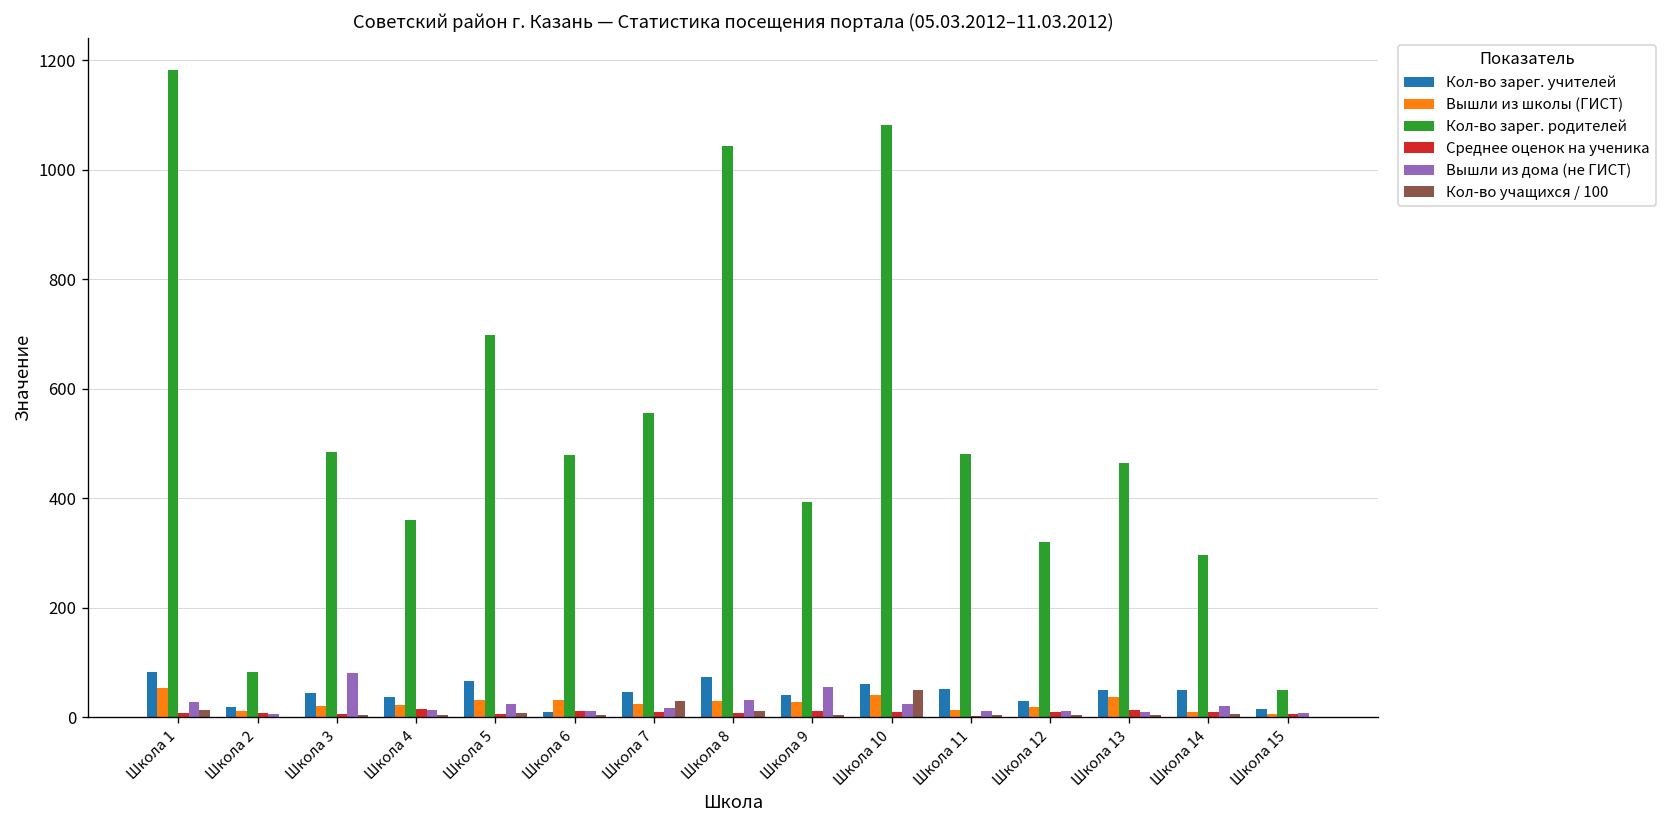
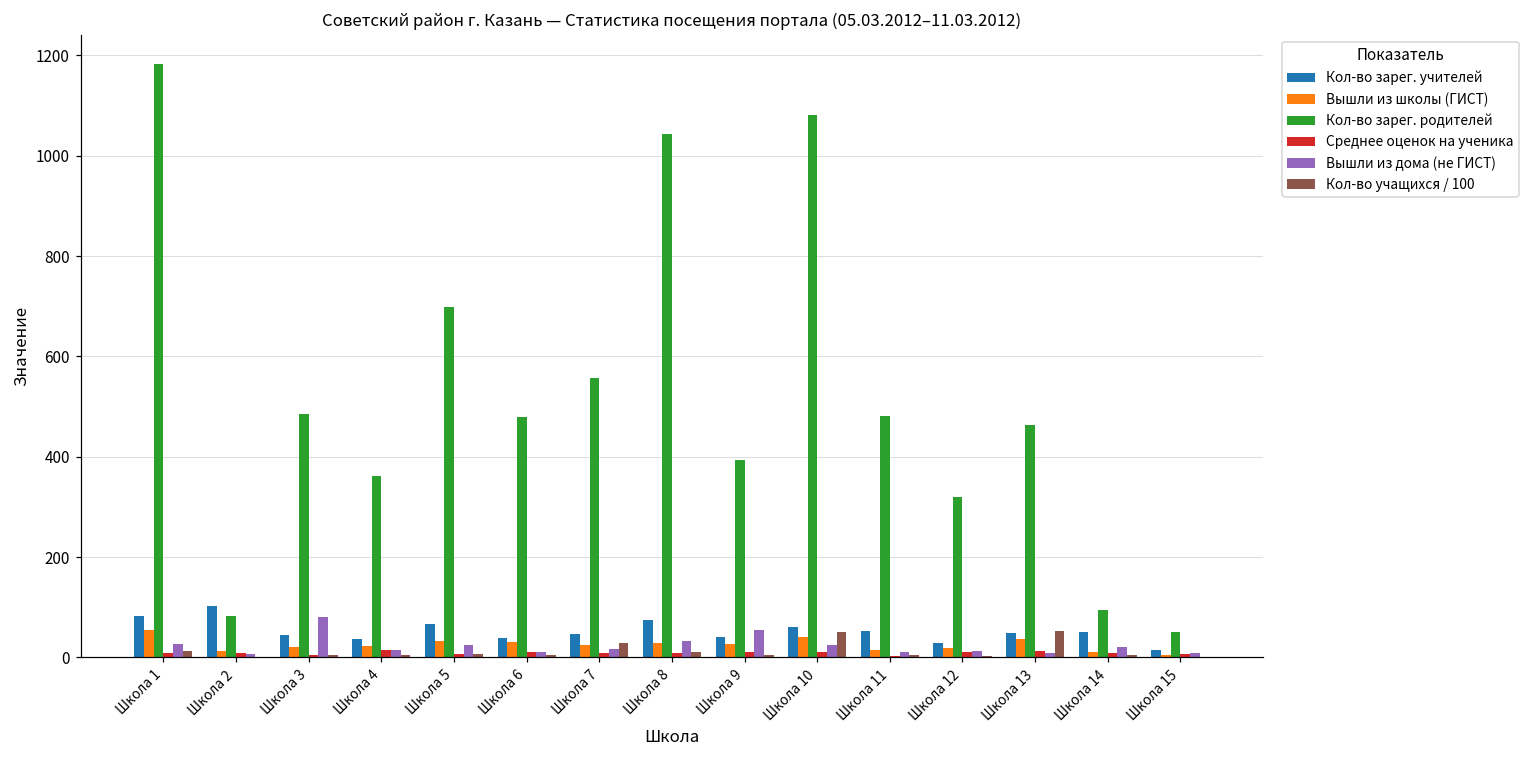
  {
    "Кол-во зарег. учителей": {
      "Школа 1": 80,
-     "Школа 2": 20,
+     "Школа 2": 100,
      "Школа 3": 50,
      "Школа 4": 40,
      "Школа 5": 70,
-     "Школа 6": 10,
+     "Школа 6": 40,
      "Школа 7": 50,
      "Школа 8": 70,
      "Школа 9": 40,
      "Школа 10": 60,
      "Школа 11": 50,
      "Школа 12": 30,
      "Школа 13": 50,
      "Школа 14": 50,
      "Школа 15": 20
    },
    "Вышли из школы (ГИСТ)": {
      "Школа 1": 50,
      "Школа 2": 10,
      "Школа 3": 20,
      "Школа 4": 20,
      "Школа 5": 30,
      "Школа 6": 30,
      "Школа 7": 20,
      "Школа 8": 30,
      "Школа 9": 30,
      "Школа 10": 40,
      "Школа 11": 10,
      "Школа 12": 20,
      "Школа 13": 40,
      "Школа 14": 10
    },
    "Кол-во зарег. родителей": {
      "Школа 1": 1180,
      "Школа 2": 80,
      "Школа 3": 490,
      "Школа 4": 360,
      "Школа 5": 700,
      "Школа 6": 480,
      "Школа 7": 560,
      "Школа 8": 1040,
      "Школа 9": 390,
      "Школа 10": 1080,
      "Школа 11": 480,
      "Школа 12": 320,
      "Школа 13": 460,
-     "Школа 14": 300,
+     "Школа 14": 90,
      "Школа 15": 50
    },
    "Среднее оценок на ученика": {
      "Школа 1": 10,
      "Школа 2": 10,
      "Школа 4": 20,
      "Школа 5": 10,
      "Школа 6": 10,
      "Школа 7": 10,
      "Школа 8": 10,
      "Школа 9": 10,
      "Школа 10": 10,
      "Школа 12": 10,
      "Школа 13": 10,
      "Школа 14": 10,
      "Школа 15": 10
    },
    "Вышли из дома (не ГИСТ)": {
      "Школа 1": 30,
      "Школа 2": 10,
      "Школа 3": 80,
      "Школа 4": 10,
      "Школа 5": 30,
      "Школа 6": 10,
      "Школа 7": 20,
      "Школа 8": 30,
      "Школа 9": 60,
      "Школа 10": 20,
      "Школа 11": 10,
      "Школа 12": 10,
      "Школа 13": 10,
      "Школа 14": 20,
      "Школа 15": 10
    },
    "Кол-во учащихся / 100": {
      "Школа 1": 10,
      "Школа 5": 10,
      "Школа 7": 30,
      "Школа 8": 10,
      "Школа 10": 50,
-     "Школа 13": 0,
+     "Школа 13": 50,
      "Школа 14": 10
    }
  }
